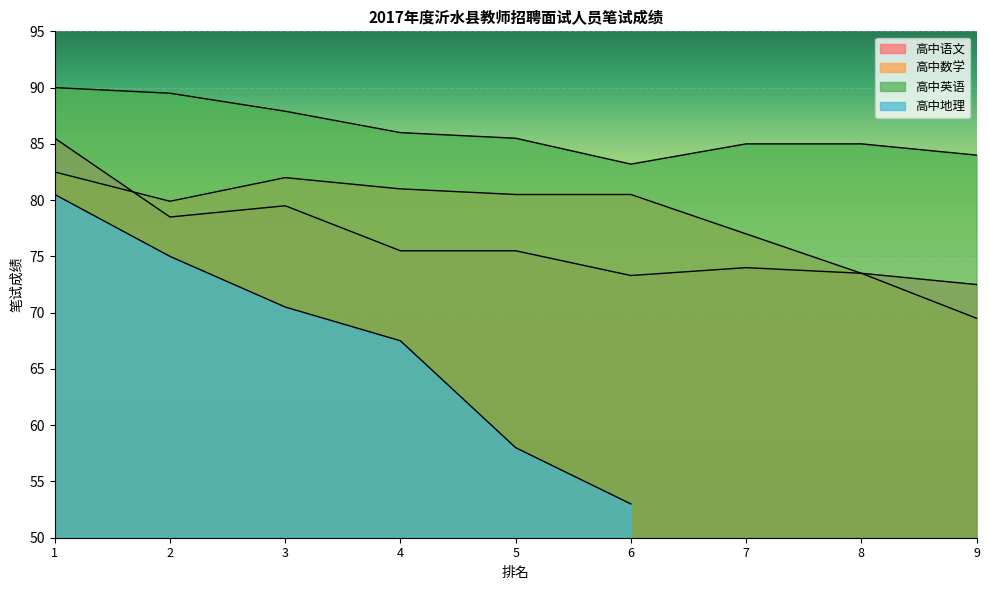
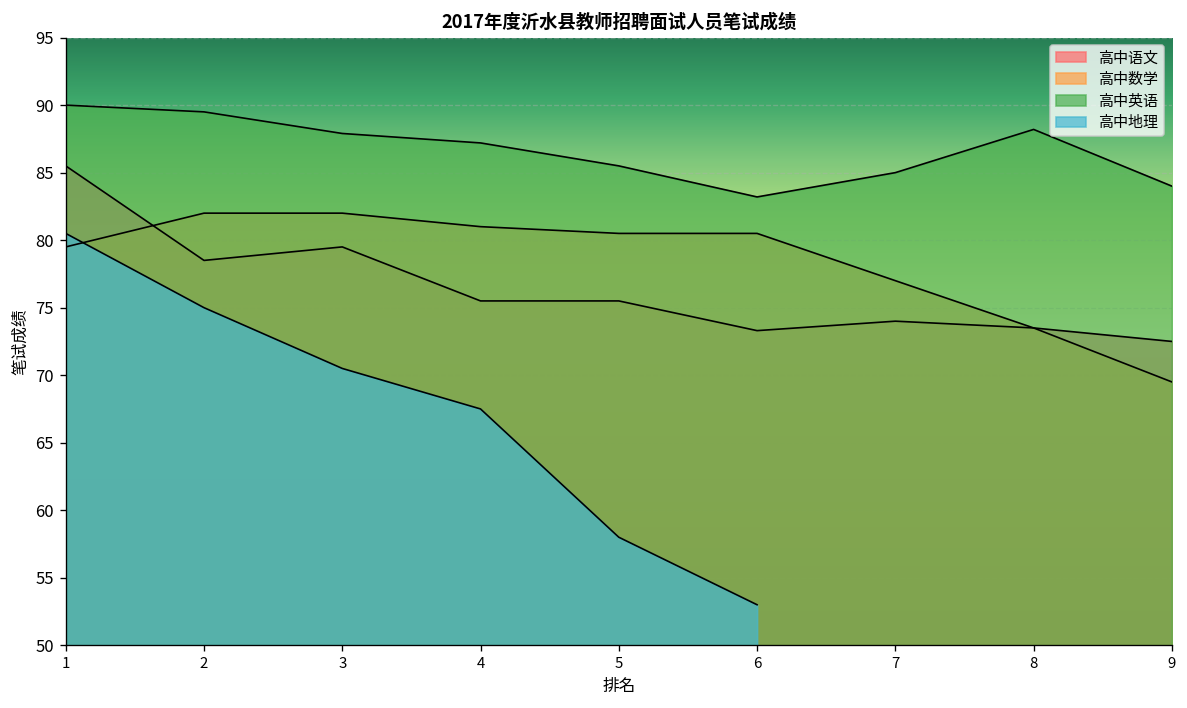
  {
    "高中语文": {
      "1": 85.5,
      "2": 78.5,
      "3": 79.5,
      "4": 75.5,
      "5": 75.5,
      "6": 73.3,
      "7": 74.0,
      "9": 72.5
    },
    "高中数学": {
-     "1": 82.5,
-     "2": 79.9,
+     "1": 79.5,
+     "2": 82.0,
      "3": 82.0,
      "4": 81.0,
      "5": 80.5,
      "6": 80.5,
      "7": 77.0,
      "9": 69.5
    },
    "高中英语": {
      "1": 90.0,
      "2": 89.5,
      "3": 87.9,
-     "4": 86.0,
+     "4": 87.2,
      "5": 85.5,
      "6": 83.2,
      "7": 85.0,
-     "8": 85.0,
+     "8": 88.2,
      "9": 84.0
    },
    "高中地理": {
      "1": 80.5,
      "2": 75.0,
      "3": 70.5,
      "4": 67.5,
      "5": 58.0,
      "6": 53.0
    }
  }
